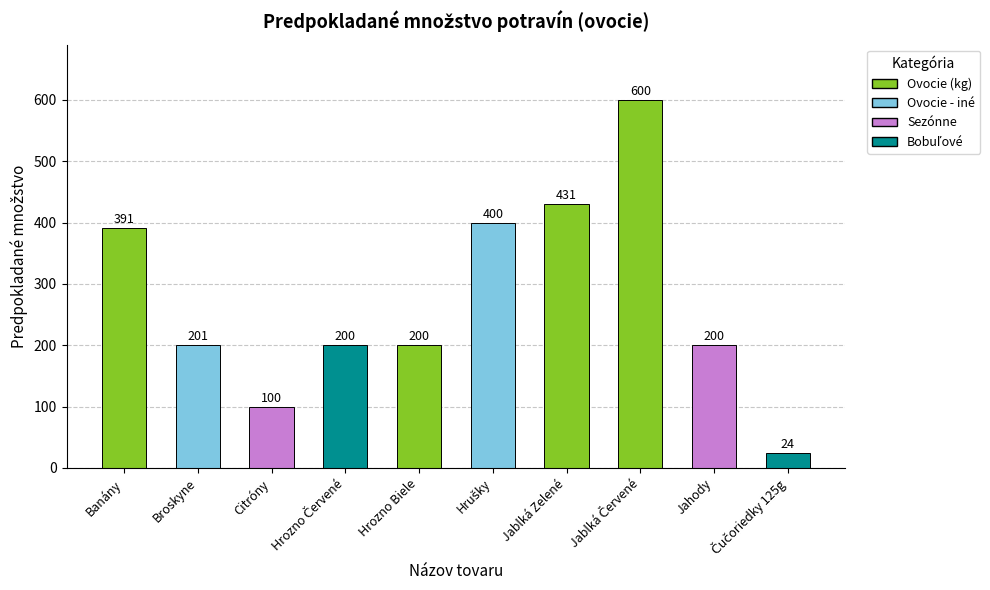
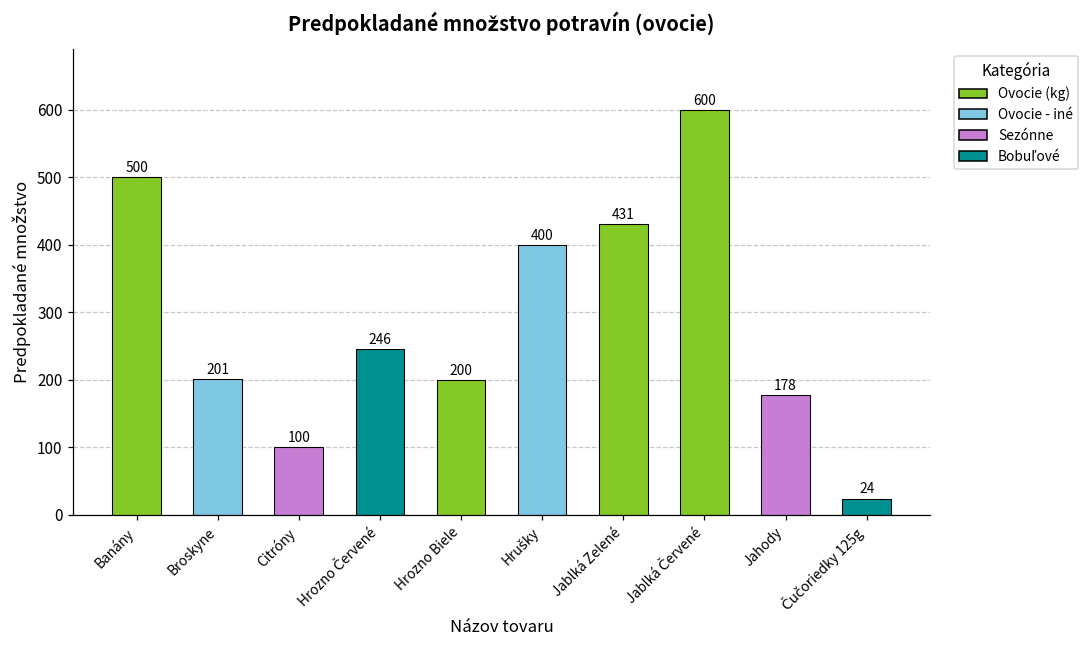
  {
-   "Banány": 391,
+   "Banány": 500,
    "Broskyne": 201,
    "Citróny": 100,
-   "Hrozno Červené": 200,
+   "Hrozno Červené": 246,
    "Hrozno Biele": 200,
    "Hrušky": 400,
    "Jablká Zelené": 431,
    "Jablká Červené": 600,
-   "Jahody": 200,
+   "Jahody": 178,
    "Čučoriedky 125g": 24
  }
